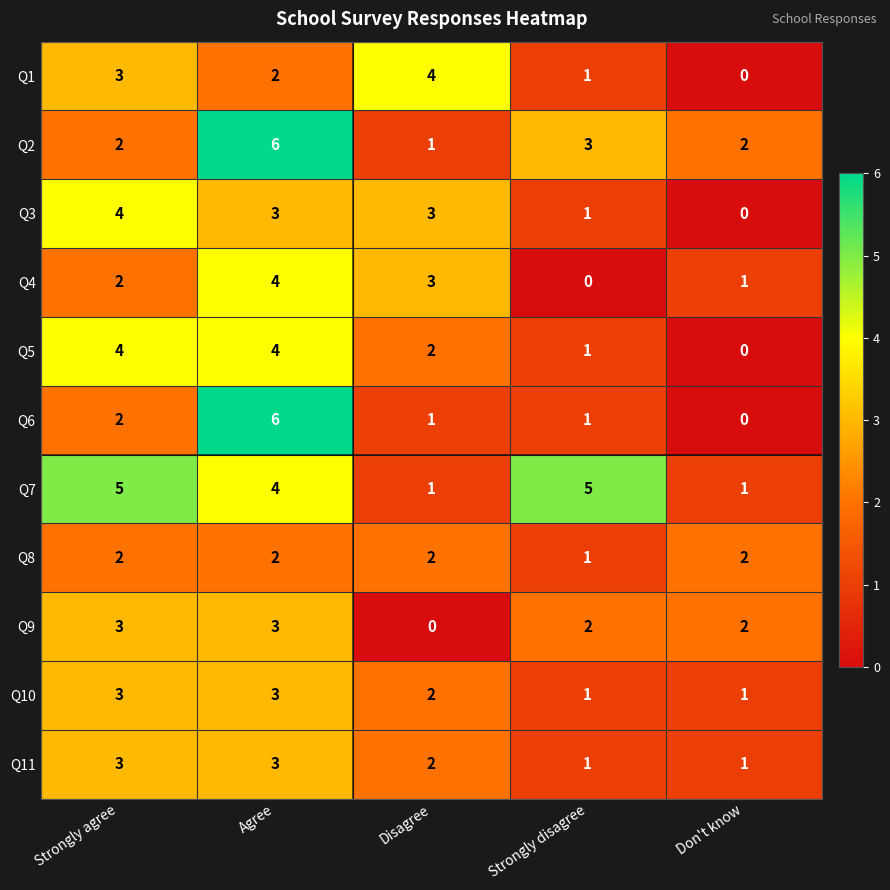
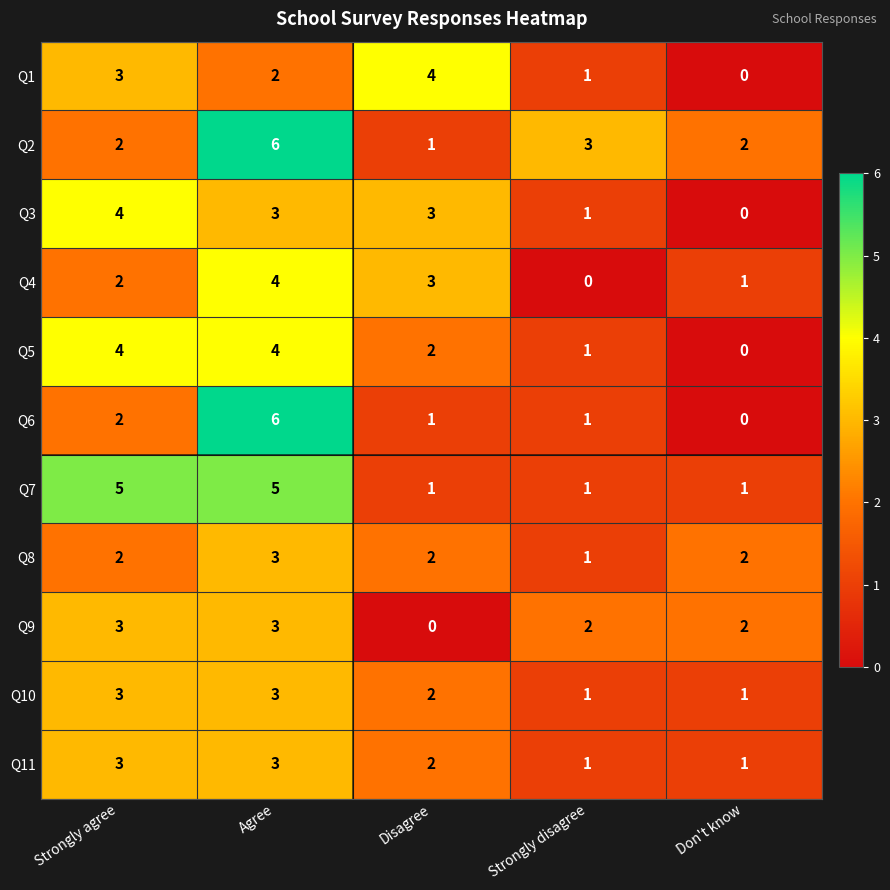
  {
    "Q1": {
      "Strongly agree": 3,
      "Agree": 2,
      "Disagree": 4,
      "Strongly disagree": 1,
      "Don't know": 0
    },
    "Q2": {
      "Strongly agree": 2,
      "Agree": 6,
      "Disagree": 1,
      "Strongly disagree": 3,
      "Don't know": 2
    },
    "Q3": {
      "Strongly agree": 4,
      "Agree": 3,
      "Disagree": 3,
      "Strongly disagree": 1,
      "Don't know": 0
    },
    "Q4": {
      "Strongly agree": 2,
      "Agree": 4,
      "Disagree": 3,
      "Strongly disagree": 0,
      "Don't know": 1
    },
    "Q5": {
      "Strongly agree": 4,
      "Agree": 4,
      "Disagree": 2,
      "Strongly disagree": 1,
      "Don't know": 0
    },
    "Q6": {
      "Strongly agree": 2,
      "Agree": 6,
      "Disagree": 1,
      "Strongly disagree": 1,
      "Don't know": 0
    },
    "Q7": {
      "Strongly agree": 5,
-     "Agree": 4,
+     "Agree": 5,
      "Disagree": 1,
-     "Strongly disagree": 5,
+     "Strongly disagree": 1,
      "Don't know": 1
    },
    "Q8": {
      "Strongly agree": 2,
-     "Agree": 2,
+     "Agree": 3,
      "Disagree": 2,
      "Strongly disagree": 1,
      "Don't know": 2
    },
    "Q9": {
      "Strongly agree": 3,
      "Agree": 3,
      "Disagree": 0,
      "Strongly disagree": 2,
      "Don't know": 2
    },
    "Q10": {
      "Strongly agree": 3,
      "Agree": 3,
      "Disagree": 2,
      "Strongly disagree": 1,
      "Don't know": 1
    },
    "Q11": {
      "Strongly agree": 3,
      "Agree": 3,
      "Disagree": 2,
      "Strongly disagree": 1,
      "Don't know": 1
    }
  }
